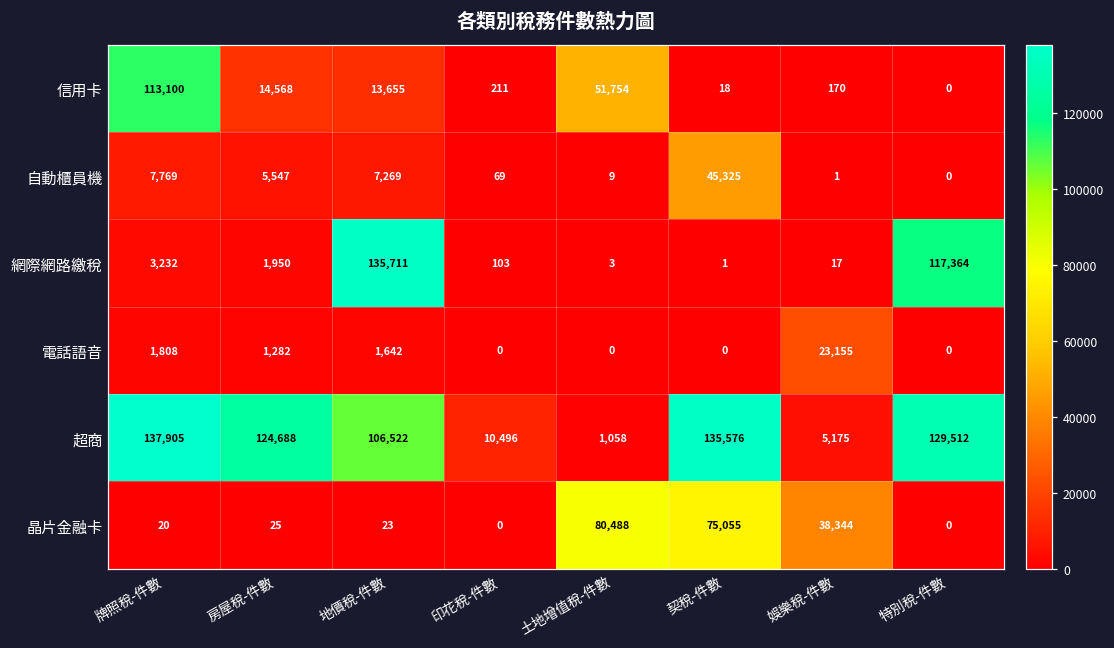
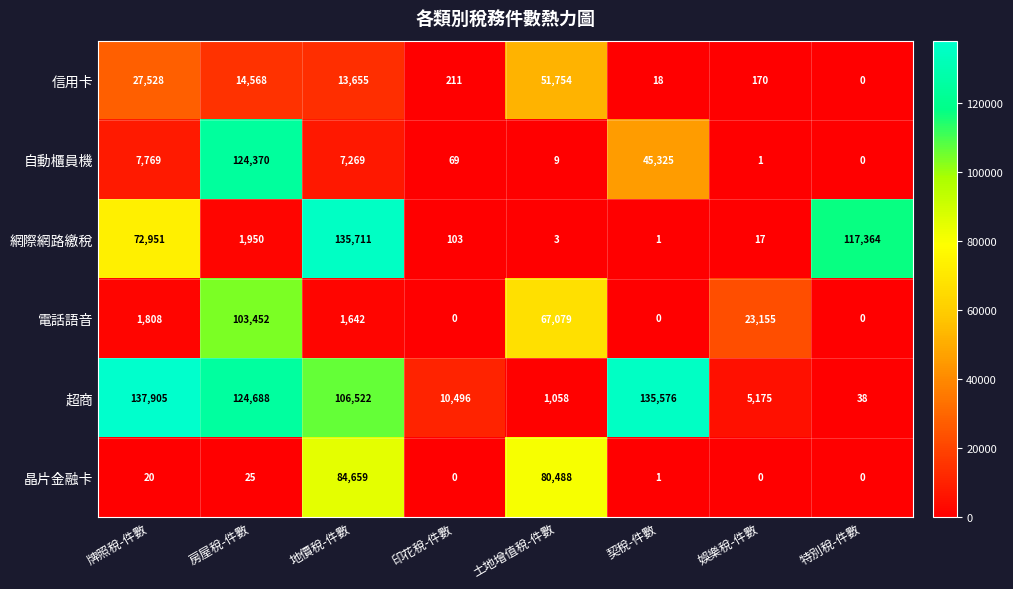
  {
    "信用卡": {
-     "牌照稅-件數": "113,100",
+     "牌照稅-件數": "27,528",
      "房屋稅-件數": "14,568",
      "地價稅-件數": "13,655",
      "印花稅-件數": "211",
      "土地增值稅-件數": "51,754",
      "契稅-件數": "18",
      "娛樂稅-件數": "170",
      "特別稅-件數": "0"
    },
    "自動櫃員機": {
      "牌照稅-件數": "7,769",
-     "房屋稅-件數": "5,547",
+     "房屋稅-件數": "124,370",
      "地價稅-件數": "7,269",
      "印花稅-件數": "69",
      "土地增值稅-件數": "9",
      "契稅-件數": "45,325",
      "娛樂稅-件數": "1",
      "特別稅-件數": "0"
    },
    "網際網路繳稅": {
-     "牌照稅-件數": "3,232",
+     "牌照稅-件數": "72,951",
      "房屋稅-件數": "1,950",
      "地價稅-件數": "135,711",
      "印花稅-件數": "103",
      "土地增值稅-件數": "3",
      "契稅-件數": "1",
      "娛樂稅-件數": "17",
      "特別稅-件數": "117,364"
    },
    "電話語音": {
      "牌照稅-件數": "1,808",
-     "房屋稅-件數": "1,282",
+     "房屋稅-件數": "103,452",
      "地價稅-件數": "1,642",
      "印花稅-件數": "0",
-     "土地增值稅-件數": "0",
+     "土地增值稅-件數": "67,079",
      "契稅-件數": "0",
      "娛樂稅-件數": "23,155",
      "特別稅-件數": "0"
    },
    "超商": {
      "牌照稅-件數": "137,905",
      "房屋稅-件數": "124,688",
      "地價稅-件數": "106,522",
      "印花稅-件數": "10,496",
      "土地增值稅-件數": "1,058",
      "契稅-件數": "135,576",
      "娛樂稅-件數": "5,175",
-     "特別稅-件數": "129,512"
+     "特別稅-件數": "38"
    },
    "晶片金融卡": {
      "牌照稅-件數": "20",
      "房屋稅-件數": "25",
-     "地價稅-件數": "23",
+     "地價稅-件數": "84,659",
      "印花稅-件數": "0",
      "土地增值稅-件數": "80,488",
-     "契稅-件數": "75,055",
-     "娛樂稅-件數": "38,344",
+     "契稅-件數": "1",
+     "娛樂稅-件數": "0",
      "特別稅-件數": "0"
    }
  }
